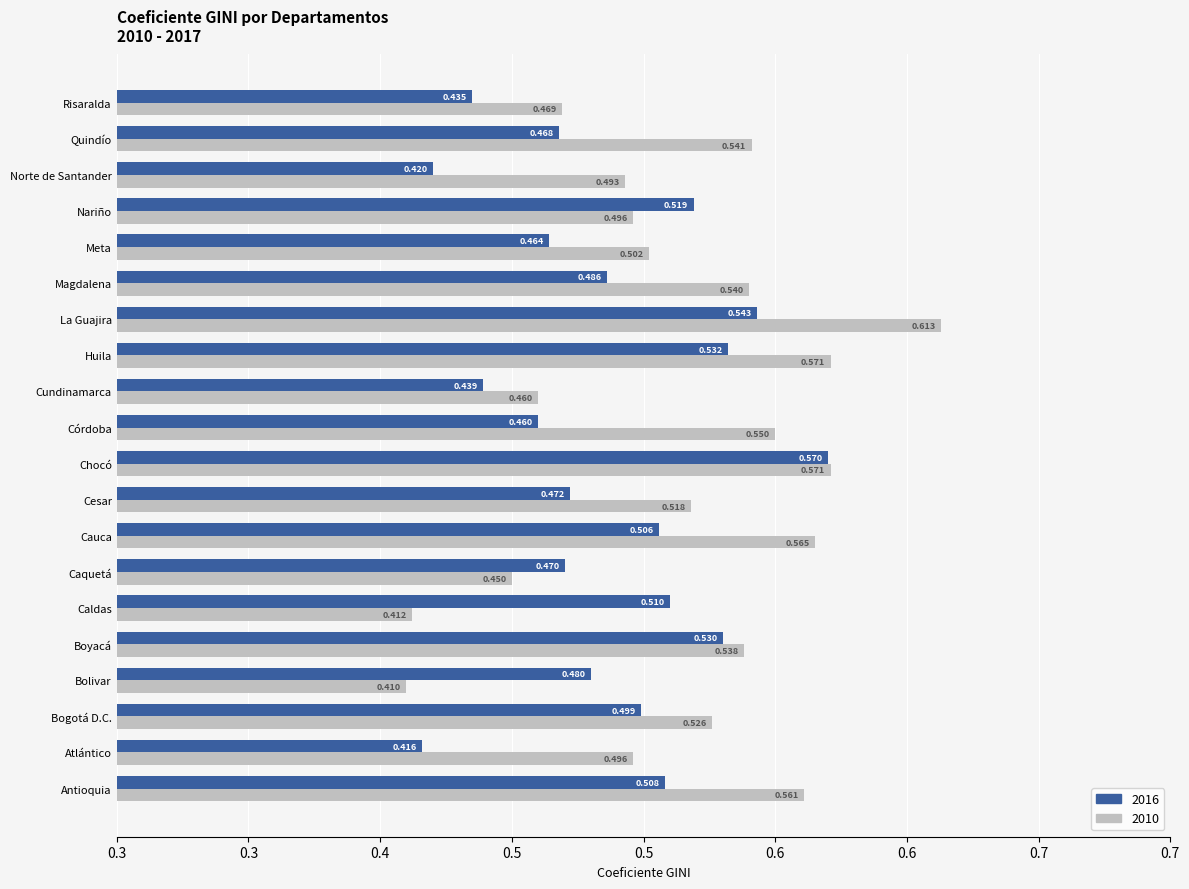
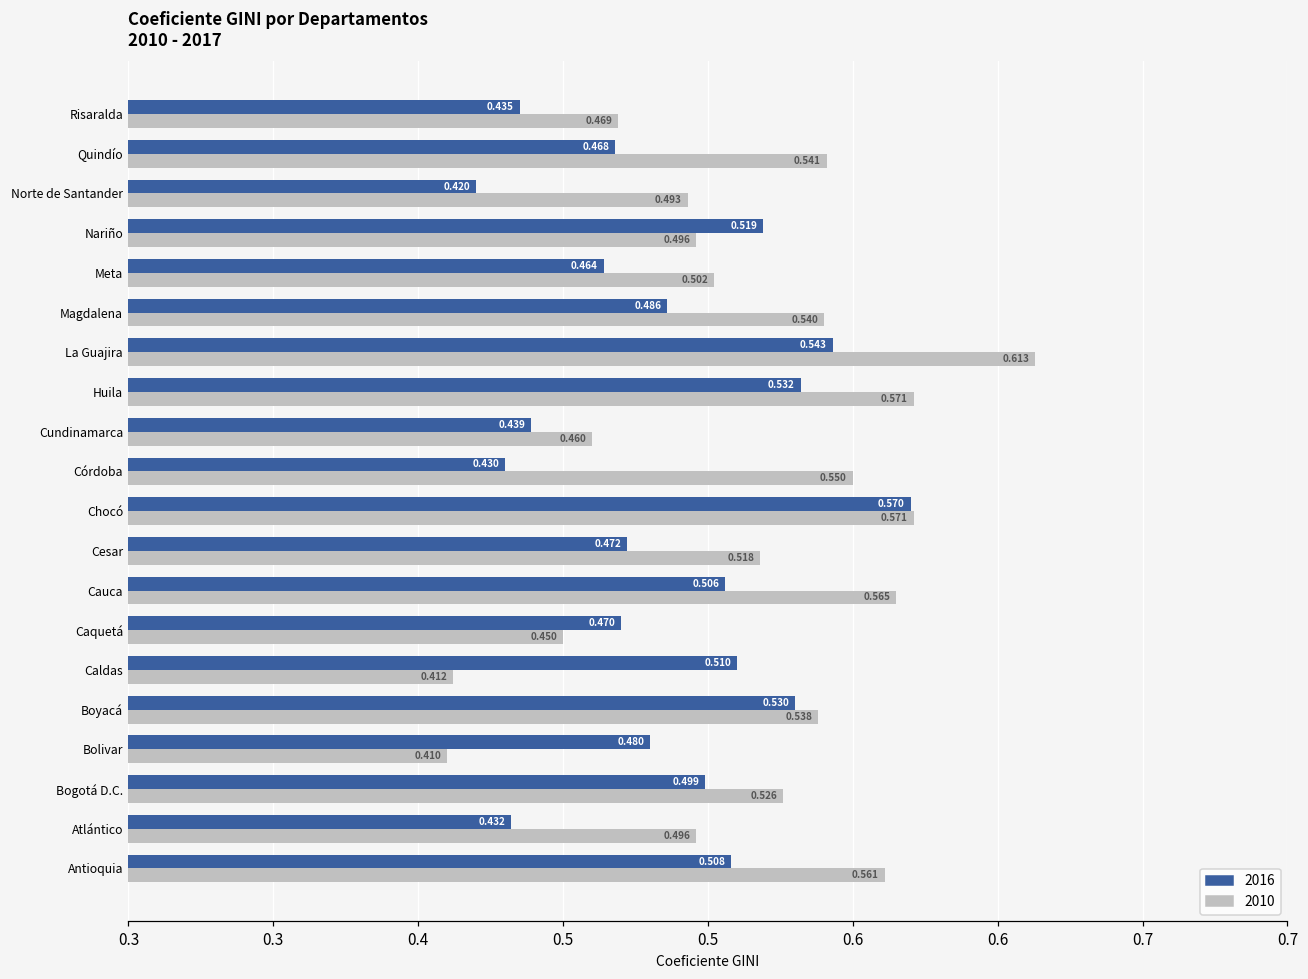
  {
    "2016": {
      "Risaralda": 0.435,
      "Quindío": 0.468,
      "Norte de Santander": 0.420,
      "Nariño": 0.519,
      "Meta": 0.464,
      "Magdalena": 0.486,
      "La Guajira": 0.543,
      "Huila": 0.532,
      "Cundinamarca": 0.439,
-     "Córdoba": 0.460,
+     "Córdoba": 0.430,
      "Chocó": 0.570,
      "Cesar": 0.472,
      "Cauca": 0.506,
      "Caquetá": 0.470,
      "Caldas": 0.510,
      "Boyacá": 0.530,
      "Bolivar": 0.480,
      "Bogotá D.C.": 0.499,
-     "Atlántico": 0.416,
+     "Atlántico": 0.432,
      "Antioquia": 0.508
    },
    "2010": {
      "Risaralda": 0.469,
      "Quindío": 0.541,
      "Norte de Santander": 0.493,
      "Nariño": 0.496,
      "Meta": 0.502,
      "Magdalena": 0.540,
      "La Guajira": 0.613,
      "Huila": 0.571,
      "Cundinamarca": 0.460,
      "Córdoba": 0.550,
      "Chocó": 0.571,
      "Cesar": 0.518,
      "Cauca": 0.565,
      "Caquetá": 0.450,
      "Caldas": 0.412,
      "Boyacá": 0.538,
      "Bolivar": 0.410,
      "Bogotá D.C.": 0.526,
      "Atlántico": 0.496,
      "Antioquia": 0.561
    }
  }
